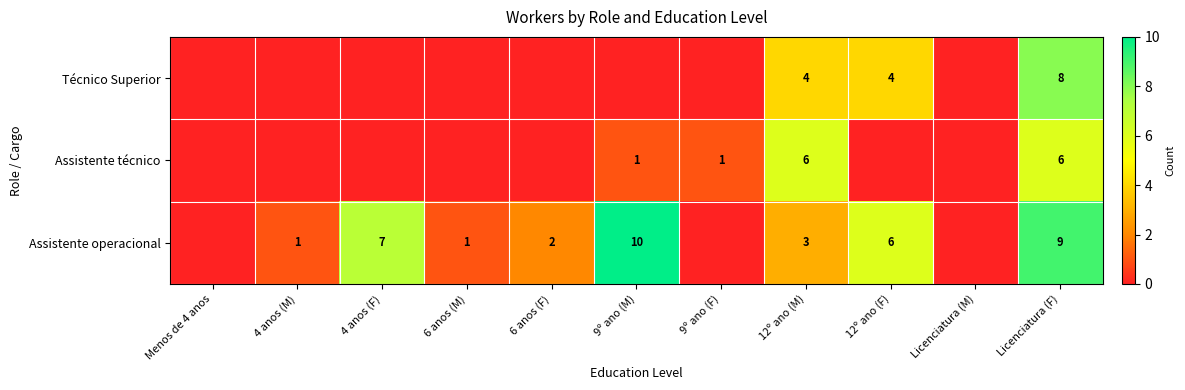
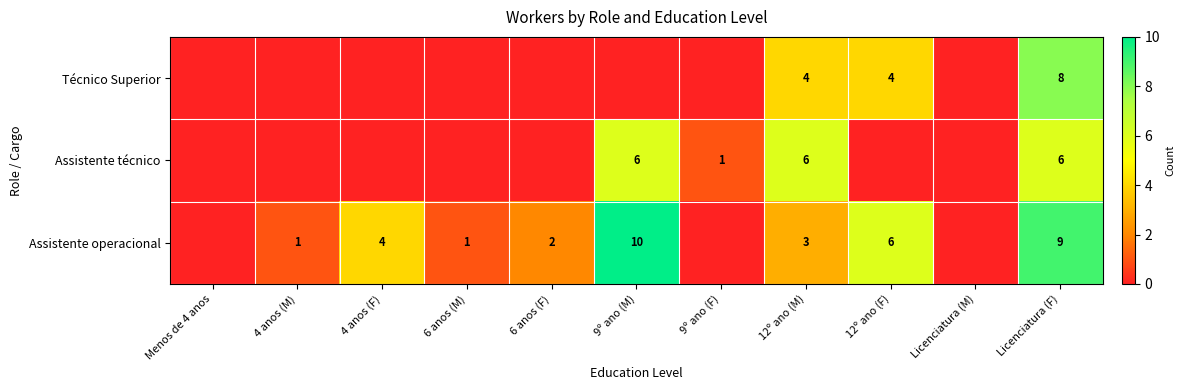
  {
    "Técnico Superior": {
      "12º ano (M)": 4,
      "12º ano (F)": 4,
      "Licenciatura (F)": 8
    },
    "Assistente técnico": {
-     "9º ano (M)": 1,
+     "9º ano (M)": 6,
      "9º ano (F)": 1,
      "12º ano (M)": 6,
      "Licenciatura (F)": 6
    },
    "Assistente operacional": {
      "4 anos (M)": 1,
-     "4 anos (F)": 7,
+     "4 anos (F)": 4,
      "6 anos (M)": 1,
      "6 anos (F)": 2,
      "9º ano (M)": 10,
      "12º ano (M)": 3,
      "12º ano (F)": 6,
      "Licenciatura (F)": 9
    }
  }
